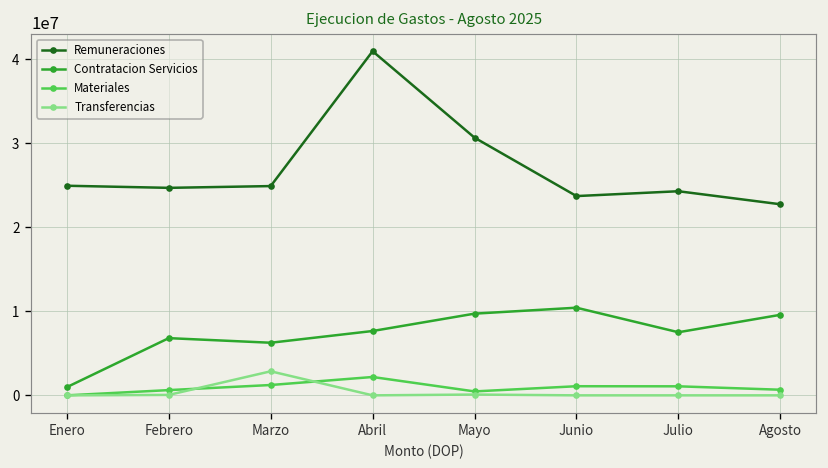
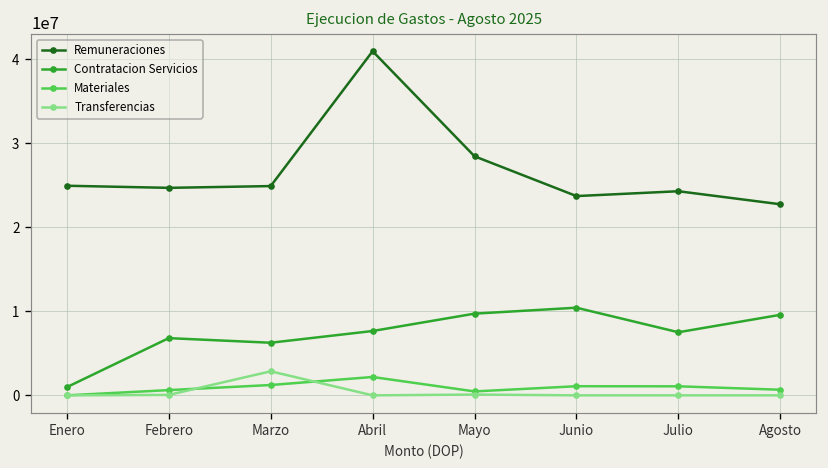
  {
    "Remuneraciones": {
      "Enero": 25000000,
      "Febrero": 25000000,
      "Marzo": 25000000,
      "Abril": 41000000,
-     "Mayo": 31000000,
+     "Mayo": 28000000,
      "Junio": 24000000,
      "Julio": 24000000,
      "Agosto": 23000000
    },
    "Contratacion Servicios": {
      "Enero": 1000000,
      "Febrero": 7000000,
      "Marzo": 6000000,
      "Abril": 8000000,
      "Mayo": 10000000,
      "Junio": 10000000,
      "Julio": 8000000,
      "Agosto": 10000000
    },
    "Materiales": {
      "Febrero": 1000000,
      "Marzo": 1000000,
      "Abril": 2000000,
      "Mayo": 0,
      "Junio": 1000000,
      "Julio": 1000000,
      "Agosto": 1000000
    },
    "Transferencias": {
      "Febrero": 0,
      "Marzo": 3000000,
      "Abril": 0,
      "Mayo": 0,
      "Junio": 0,
      "Julio": 0,
      "Agosto": 0
    }
  }
